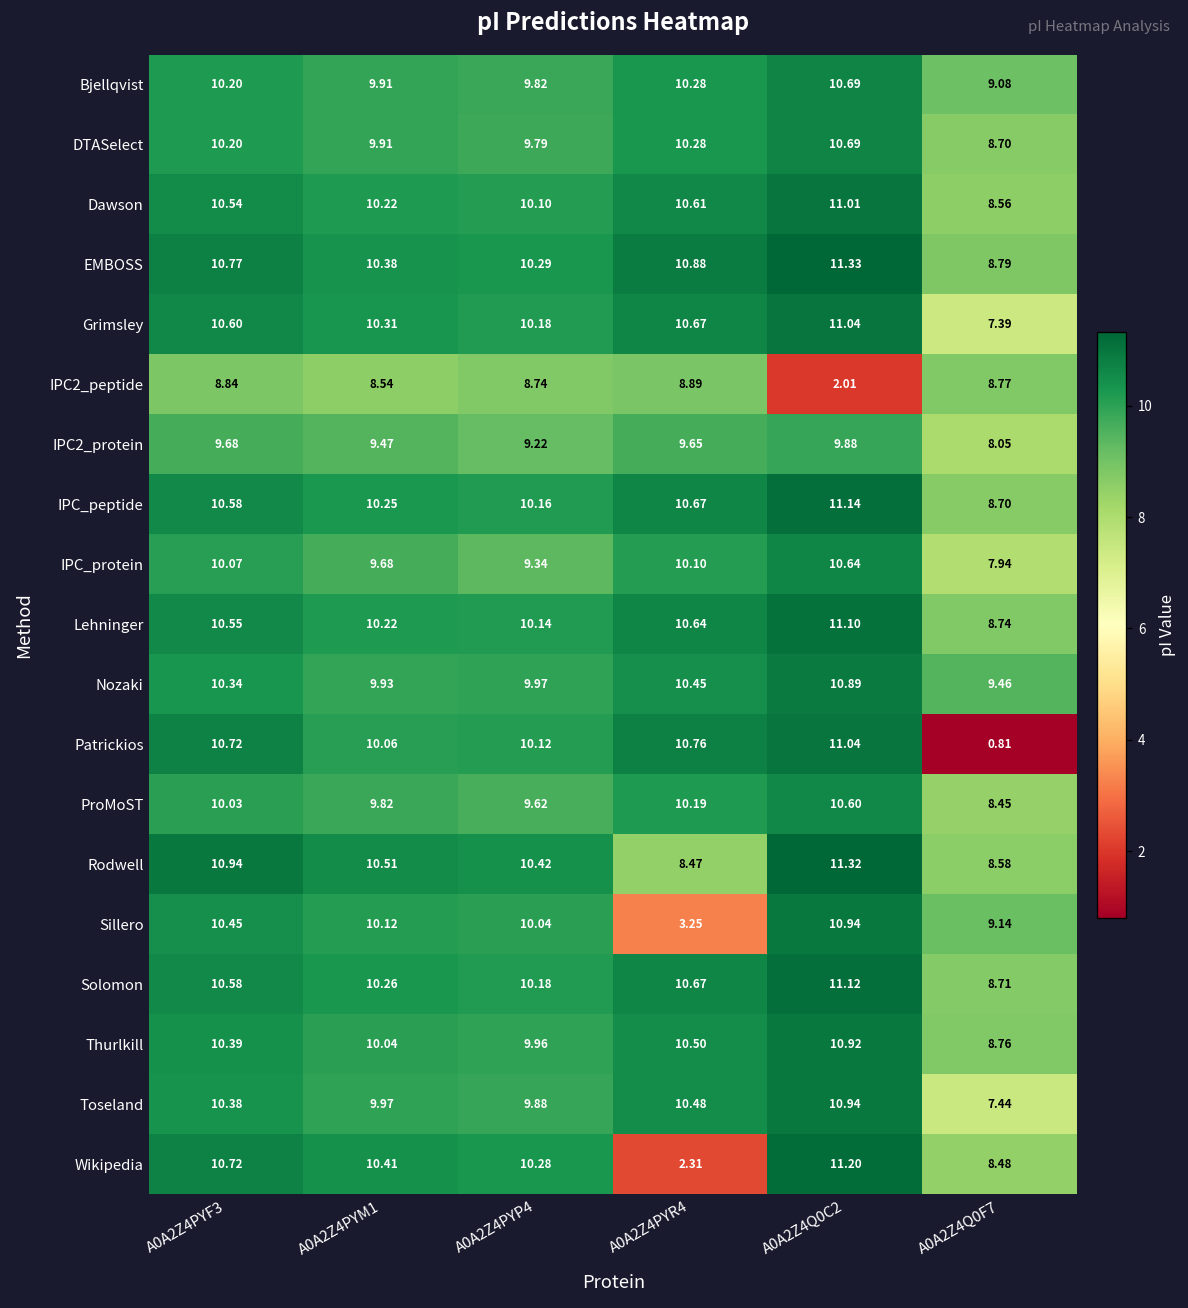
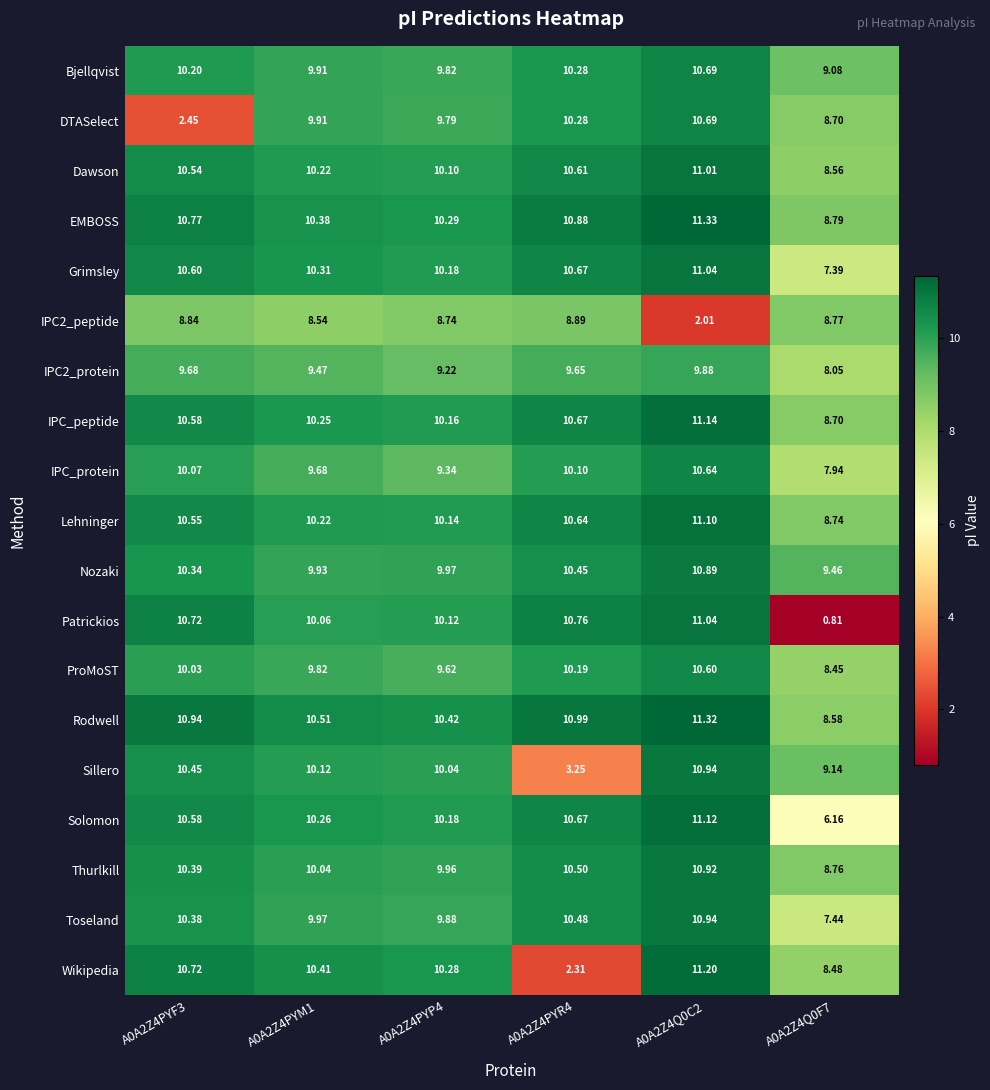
  {
    "Bjellqvist": {
      "A0A2Z4PYF3": 10.20,
      "A0A2Z4PYM1": 9.91,
      "A0A2Z4PYP4": 9.82,
      "A0A2Z4PYR4": 10.28,
      "A0A2Z4Q0C2": 10.69,
      "A0A2Z4Q0F7": 9.08
    },
    "DTASelect": {
-     "A0A2Z4PYF3": 10.20,
+     "A0A2Z4PYF3": 2.45,
      "A0A2Z4PYM1": 9.91,
      "A0A2Z4PYP4": 9.79,
      "A0A2Z4PYR4": 10.28,
      "A0A2Z4Q0C2": 10.69,
      "A0A2Z4Q0F7": 8.70
    },
    "Dawson": {
      "A0A2Z4PYF3": 10.54,
      "A0A2Z4PYM1": 10.22,
      "A0A2Z4PYP4": 10.10,
      "A0A2Z4PYR4": 10.61,
      "A0A2Z4Q0C2": 11.01,
      "A0A2Z4Q0F7": 8.56
    },
    "EMBOSS": {
      "A0A2Z4PYF3": 10.77,
      "A0A2Z4PYM1": 10.38,
      "A0A2Z4PYP4": 10.29,
      "A0A2Z4PYR4": 10.88,
      "A0A2Z4Q0C2": 11.33,
      "A0A2Z4Q0F7": 8.79
    },
    "Grimsley": {
      "A0A2Z4PYF3": 10.60,
      "A0A2Z4PYM1": 10.31,
      "A0A2Z4PYP4": 10.18,
      "A0A2Z4PYR4": 10.67,
      "A0A2Z4Q0C2": 11.04,
      "A0A2Z4Q0F7": 7.39
    },
    "IPC2_peptide": {
      "A0A2Z4PYF3": 8.84,
      "A0A2Z4PYM1": 8.54,
      "A0A2Z4PYP4": 8.74,
      "A0A2Z4PYR4": 8.89,
      "A0A2Z4Q0C2": 2.01,
      "A0A2Z4Q0F7": 8.77
    },
    "IPC2_protein": {
      "A0A2Z4PYF3": 9.68,
      "A0A2Z4PYM1": 9.47,
      "A0A2Z4PYP4": 9.22,
      "A0A2Z4PYR4": 9.65,
      "A0A2Z4Q0C2": 9.88,
      "A0A2Z4Q0F7": 8.05
    },
    "IPC_peptide": {
      "A0A2Z4PYF3": 10.58,
      "A0A2Z4PYM1": 10.25,
      "A0A2Z4PYP4": 10.16,
      "A0A2Z4PYR4": 10.67,
      "A0A2Z4Q0C2": 11.14,
      "A0A2Z4Q0F7": 8.70
    },
    "IPC_protein": {
      "A0A2Z4PYF3": 10.07,
      "A0A2Z4PYM1": 9.68,
      "A0A2Z4PYP4": 9.34,
      "A0A2Z4PYR4": 10.10,
      "A0A2Z4Q0C2": 10.64,
      "A0A2Z4Q0F7": 7.94
    },
    "Lehninger": {
      "A0A2Z4PYF3": 10.55,
      "A0A2Z4PYM1": 10.22,
      "A0A2Z4PYP4": 10.14,
      "A0A2Z4PYR4": 10.64,
      "A0A2Z4Q0C2": 11.10,
      "A0A2Z4Q0F7": 8.74
    },
    "Nozaki": {
      "A0A2Z4PYF3": 10.34,
      "A0A2Z4PYM1": 9.93,
      "A0A2Z4PYP4": 9.97,
      "A0A2Z4PYR4": 10.45,
      "A0A2Z4Q0C2": 10.89,
      "A0A2Z4Q0F7": 9.46
    },
    "Patrickios": {
      "A0A2Z4PYF3": 10.72,
      "A0A2Z4PYM1": 10.06,
      "A0A2Z4PYP4": 10.12,
      "A0A2Z4PYR4": 10.76,
      "A0A2Z4Q0C2": 11.04,
      "A0A2Z4Q0F7": 0.81
    },
    "ProMoST": {
      "A0A2Z4PYF3": 10.03,
      "A0A2Z4PYM1": 9.82,
      "A0A2Z4PYP4": 9.62,
      "A0A2Z4PYR4": 10.19,
      "A0A2Z4Q0C2": 10.60,
      "A0A2Z4Q0F7": 8.45
    },
    "Rodwell": {
      "A0A2Z4PYF3": 10.94,
      "A0A2Z4PYM1": 10.51,
      "A0A2Z4PYP4": 10.42,
-     "A0A2Z4PYR4": 8.47,
+     "A0A2Z4PYR4": 10.99,
      "A0A2Z4Q0C2": 11.32,
      "A0A2Z4Q0F7": 8.58
    },
    "Sillero": {
      "A0A2Z4PYF3": 10.45,
      "A0A2Z4PYM1": 10.12,
      "A0A2Z4PYP4": 10.04,
      "A0A2Z4PYR4": 3.25,
      "A0A2Z4Q0C2": 10.94,
      "A0A2Z4Q0F7": 9.14
    },
    "Solomon": {
      "A0A2Z4PYF3": 10.58,
      "A0A2Z4PYM1": 10.26,
      "A0A2Z4PYP4": 10.18,
      "A0A2Z4PYR4": 10.67,
      "A0A2Z4Q0C2": 11.12,
-     "A0A2Z4Q0F7": 8.71
+     "A0A2Z4Q0F7": 6.16
    },
    "Thurlkill": {
      "A0A2Z4PYF3": 10.39,
      "A0A2Z4PYM1": 10.04,
      "A0A2Z4PYP4": 9.96,
      "A0A2Z4PYR4": 10.50,
      "A0A2Z4Q0C2": 10.92,
      "A0A2Z4Q0F7": 8.76
    },
    "Toseland": {
      "A0A2Z4PYF3": 10.38,
      "A0A2Z4PYM1": 9.97,
      "A0A2Z4PYP4": 9.88,
      "A0A2Z4PYR4": 10.48,
      "A0A2Z4Q0C2": 10.94,
      "A0A2Z4Q0F7": 7.44
    },
    "Wikipedia": {
      "A0A2Z4PYF3": 10.72,
      "A0A2Z4PYM1": 10.41,
      "A0A2Z4PYP4": 10.28,
      "A0A2Z4PYR4": 2.31,
      "A0A2Z4Q0C2": 11.20,
      "A0A2Z4Q0F7": 8.48
    }
  }
